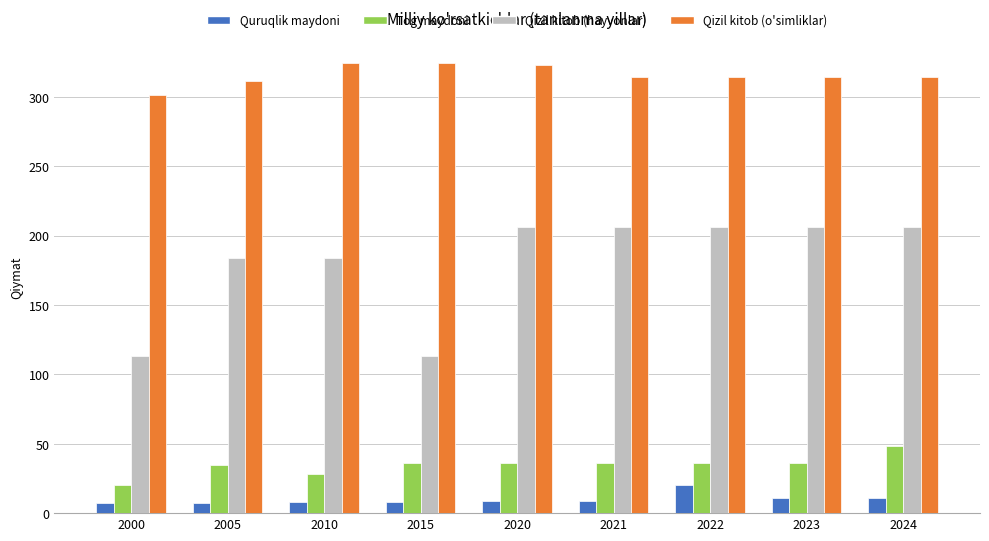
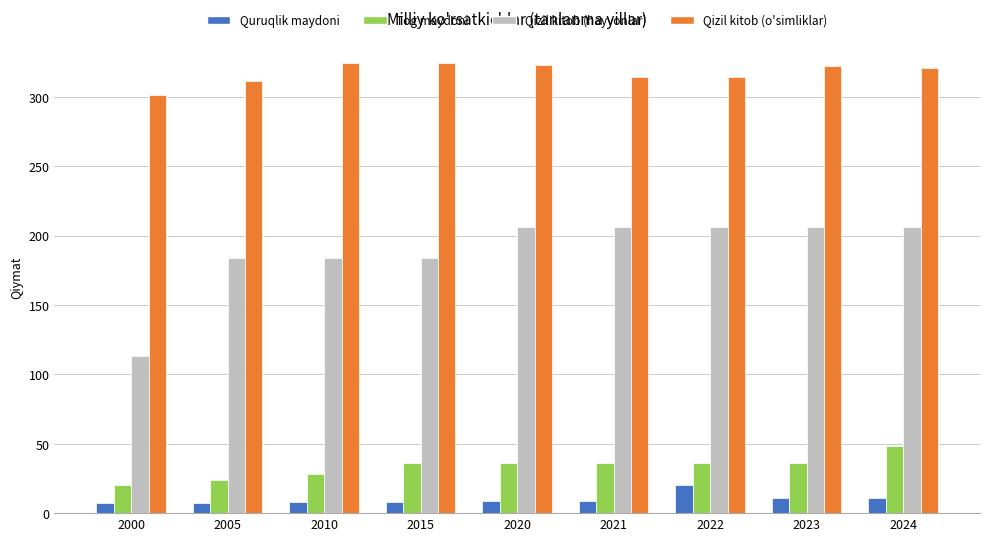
  {
    "Quruqlik maydoni": {
      "2000": 7,
      "2005": 7,
      "2010": 8,
      "2015": 8,
      "2020": 9,
      "2021": 9,
      "2022": 21,
      "2023": 11,
      "2024": 11
    },
    "Tog maydoni": {
      "2000": 20,
-     "2005": 35,
+     "2005": 24,
      "2010": 28,
      "2015": 36,
      "2020": 36,
      "2021": 36,
      "2022": 36,
      "2023": 36,
      "2024": 48
    },
    "Qizil kitob (hayvonlar)": {
      "2000": 113,
      "2005": 184,
      "2010": 184,
-     "2015": 113,
+     "2015": 184,
      "2020": 206,
      "2021": 206,
      "2022": 206,
      "2023": 206,
      "2024": 206
    },
    "Qizil kitob (o'simliklar)": {
      "2000": 301,
      "2005": 311,
      "2010": 324,
      "2015": 324,
      "2020": 323,
      "2021": 314,
      "2022": 314,
-     "2023": 314,
-     "2024": 314
+     "2023": 322,
+     "2024": 321
    }
  }
